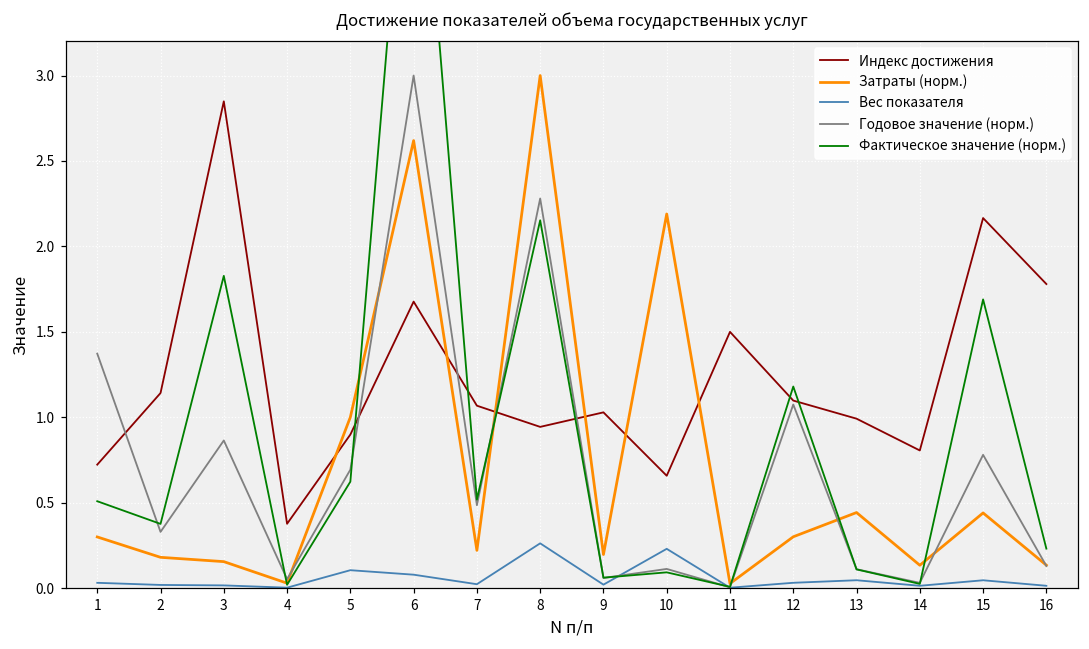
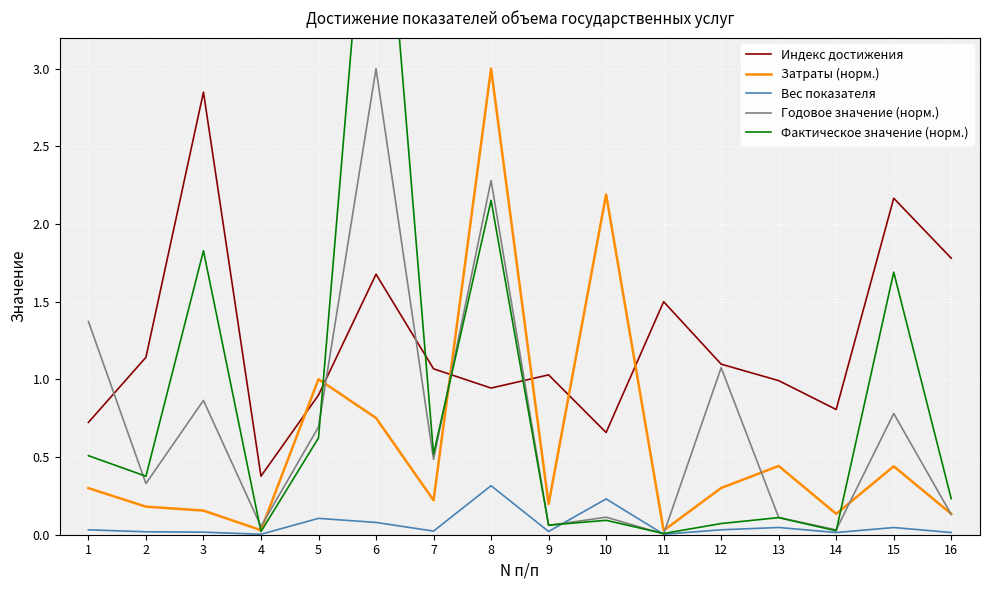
  {
    "Индекс достижения": {
      "1": 0.72,
      "2": 1.14,
      "3": 2.85,
      "4": 0.38,
      "5": 0.90,
      "6": 1.68,
      "7": 1.07,
      "8": 0.94,
      "9": 1.03,
      "10": 0.66,
      "11": 1.50,
      "12": 1.10,
      "13": 0.99,
      "14": 0.81,
      "15": 2.17,
      "16": 1.78
    },
    "Затраты (норм.)": {
      "1": 0.30,
      "2": 0.18,
      "3": 0.16,
      "5": 1.00,
-     "6": 2.62,
+     "6": 0.75,
      "7": 0.22,
      "8": 3.00,
      "9": 0.20,
      "10": 2.19,
      "11": 0.03,
      "12": 0.30,
      "13": 0.44,
      "14": 0.13,
      "15": 0.44
    },
    "Вес показателя": {
      "1": 0.03,
      "2": 0.02,
      "3": 0.02,
      "4": 0.00,
      "5": 0.11,
      "6": 0.08,
      "7": 0.02,
-     "8": 0.26,
+     "8": 0.32,
      "9": 0.02,
      "10": 0.23,
      "12": 0.03,
      "13": 0.05,
      "15": 0.05,
      "16": 0.01
    },
    "Годовое значение (норм.)": {
      "1": 1.37,
      "2": 0.33,
      "3": 0.86,
      "4": 0.05,
      "5": 0.69,
      "6": 3.00,
      "7": 0.49,
      "8": 2.28,
      "10": 0.11,
      "12": 1.08,
      "15": 0.78
    },
    "Фактическое значение (норм.)": {
      "1": 0.51,
      "2": 0.38,
      "3": 1.83,
      "5": 0.62,
      "7": 0.52,
      "8": 2.15,
      "10": 0.09,
-     "12": 1.18,
+     "12": 0.07,
      "15": 1.69,
      "16": 0.23
    }
  }
